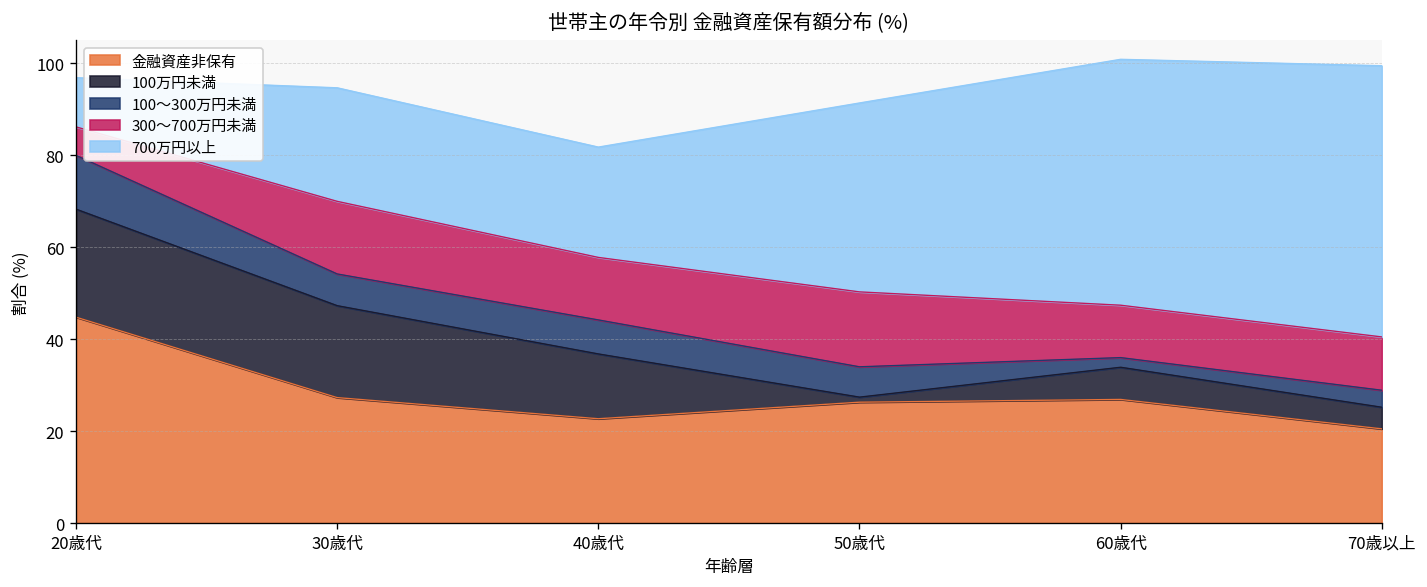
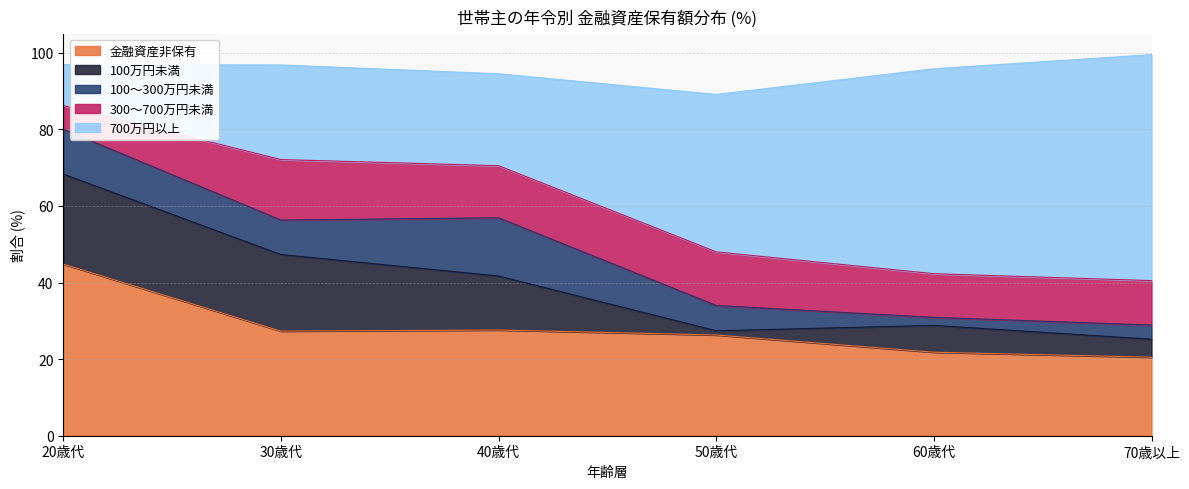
  {
    "金融資産非保有": {
      "20歳代": 45,
      "30歳代": 27,
-     "40歳代": 23,
+     "40歳代": 28,
      "50歳代": 26,
-     "60歳代": 27,
+     "60歳代": 22,
      "70歳以上": 21
    },
    "100万円未満": {
      "20歳代": 24,
      "30歳代": 20,
      "40歳代": 14,
      "50歳代": 1,
      "60歳代": 7,
      "70歳以上": 5
    },
    "100～300万円未満": {
      "20歳代": 12,
-     "30歳代": 7,
-     "40歳代": 7,
+     "30歳代": 9,
+     "40歳代": 15,
      "50歳代": 7,
      "60歳代": 2,
      "70歳以上": 4
    },
    "300～700万円未満": {
      "20歳代": 6,
      "30歳代": 16,
      "40歳代": 14,
-     "50歳代": 16,
+     "50歳代": 14,
      "60歳代": 11,
      "70歳以上": 12
    },
    "700万円以上": {
      "20歳代": 11,
      "30歳代": 25,
      "40歳代": 24,
      "50歳代": 41,
      "60歳代": 54,
      "70歳以上": 59
    }
  }
